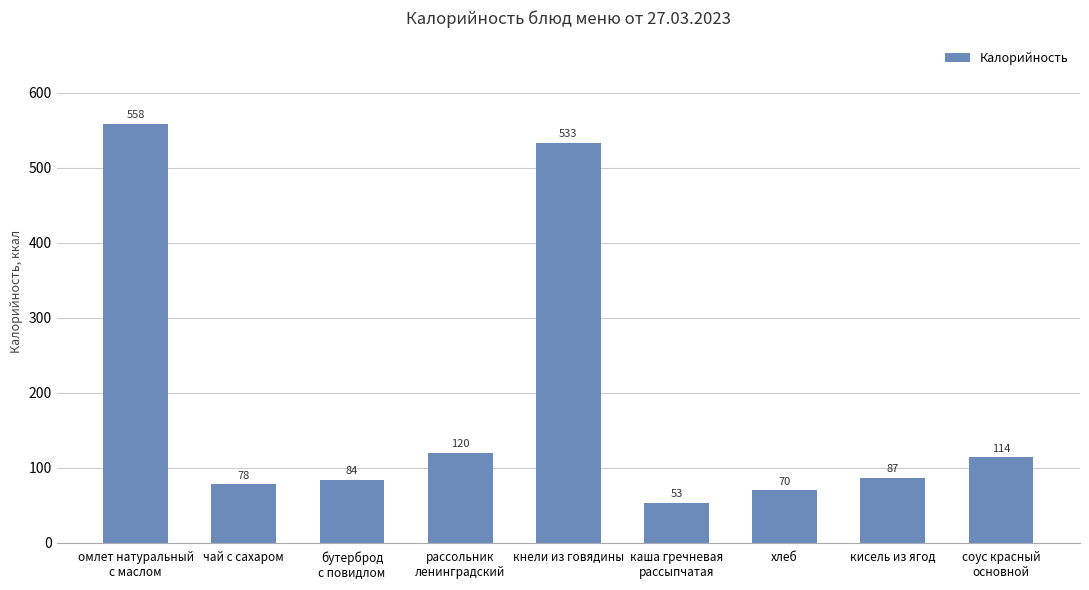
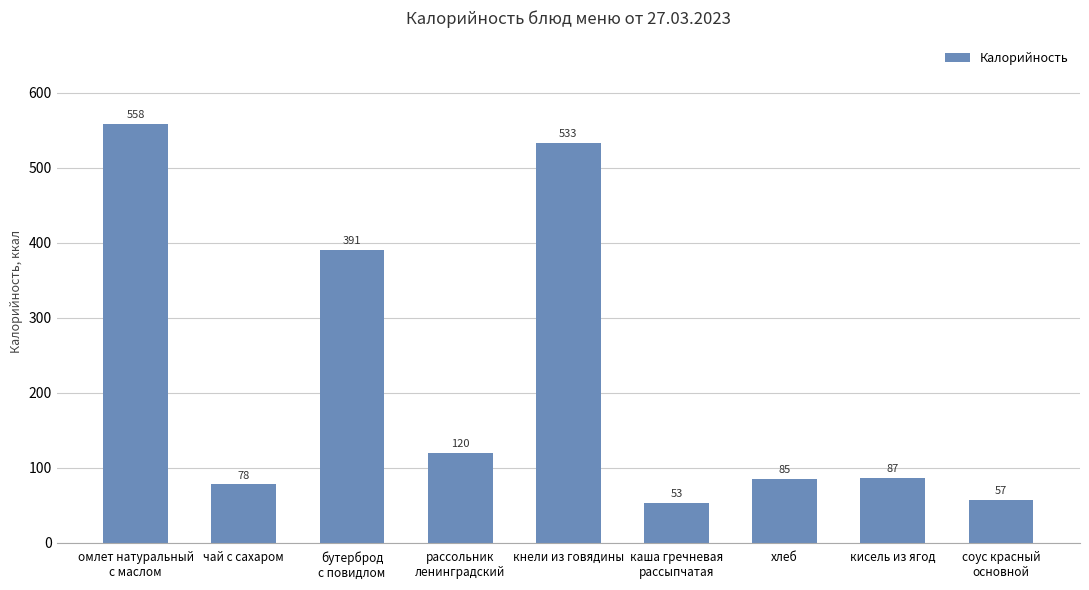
  {
    "омлет натуральный с маслом": 558,
    "чай с сахаром": 78,
-   "бутерброд с повидлом": 84,
+   "бутерброд с повидлом": 391,
    "рассольник ленинградский": 120,
    "кнели из говядины": 533,
    "каша гречневая рассыпчатая": 53,
-   "хлеб": 70,
+   "хлеб": 85,
    "кисель из ягод": 87,
-   "соус красный основной": 114
+   "соус красный основной": 57
  }
